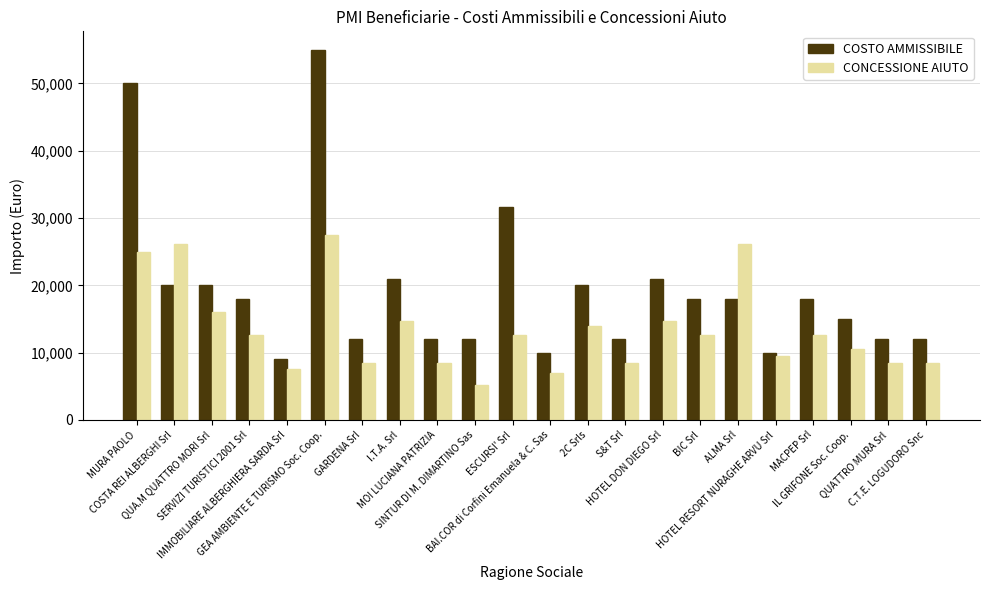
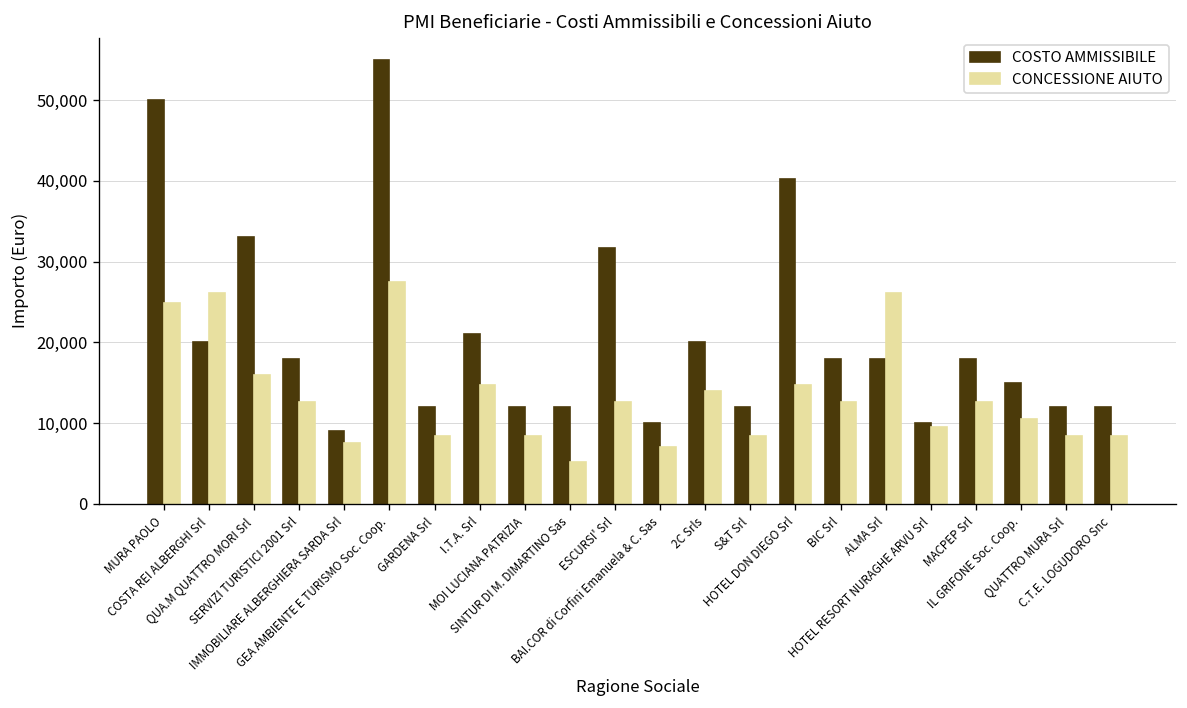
  {
    "COSTO AMMISSIBILE": {
      "MURA PAOLO": "50,000",
      "COSTA REI ALBERGHI Srl": "20,000",
-     "QUA.M QUATTRO MORI Srl": "20,000",
+     "QUA.M QUATTRO MORI Srl": "33,000",
      "SERVIZI TURISTICI 2001 Srl": "18,000",
      "IMMOBILIARE ALBERGHIERA SARDA Srl": "9,000",
      "GEA AMBIENTE E TURISMO Soc. Coop.": "55,000",
      "GARDENA Srl": "12,000",
      "I.T.A. Srl": "21,000",
      "MOI LUCIANA PATRIZIA": "12,000",
      "SINTUR DI M. DIMARTINO Sas": "12,000",
      "ESCURSI' Srl": "32,000",
      "BAI.COR di Corfini Emanuela & C. Sas": "10,000",
      "2C Srls": "20,000",
      "S&T Srl": "12,000",
-     "HOTEL DON DIEGO Srl": "21,000",
+     "HOTEL DON DIEGO Srl": "40,000",
      "BIC Srl": "18,000",
      "ALMA Srl": "18,000",
      "HOTEL RESORT NURAGHE ARVU Srl": "10,000",
      "MACPEP Srl": "18,000",
      "IL GRIFONE Soc. Coop.": "15,000",
      "QUATTRO MURA Srl": "12,000",
      "C.T.E. LOGUDORO Snc": "12,000"
    },
    "CONCESSIONE AIUTO": {
      "MURA PAOLO": "25,000",
      "COSTA REI ALBERGHI Srl": "26,000",
      "QUA.M QUATTRO MORI Srl": "16,000",
      "SERVIZI TURISTICI 2001 Srl": "13,000",
      "IMMOBILIARE ALBERGHIERA SARDA Srl": "8,000",
      "GEA AMBIENTE E TURISMO Soc. Coop.": "28,000",
      "GARDENA Srl": "8,000",
      "I.T.A. Srl": "15,000",
      "MOI LUCIANA PATRIZIA": "8,000",
      "SINTUR DI M. DIMARTINO Sas": "5,000",
      "ESCURSI' Srl": "13,000",
      "BAI.COR di Corfini Emanuela & C. Sas": "7,000",
      "2C Srls": "14,000",
      "S&T Srl": "8,000",
      "HOTEL DON DIEGO Srl": "15,000",
      "BIC Srl": "13,000",
      "ALMA Srl": "26,000",
      "HOTEL RESORT NURAGHE ARVU Srl": "9,000",
      "MACPEP Srl": "13,000",
      "IL GRIFONE Soc. Coop.": "11,000",
      "QUATTRO MURA Srl": "8,000",
      "C.T.E. LOGUDORO Snc": "8,000"
    }
  }
